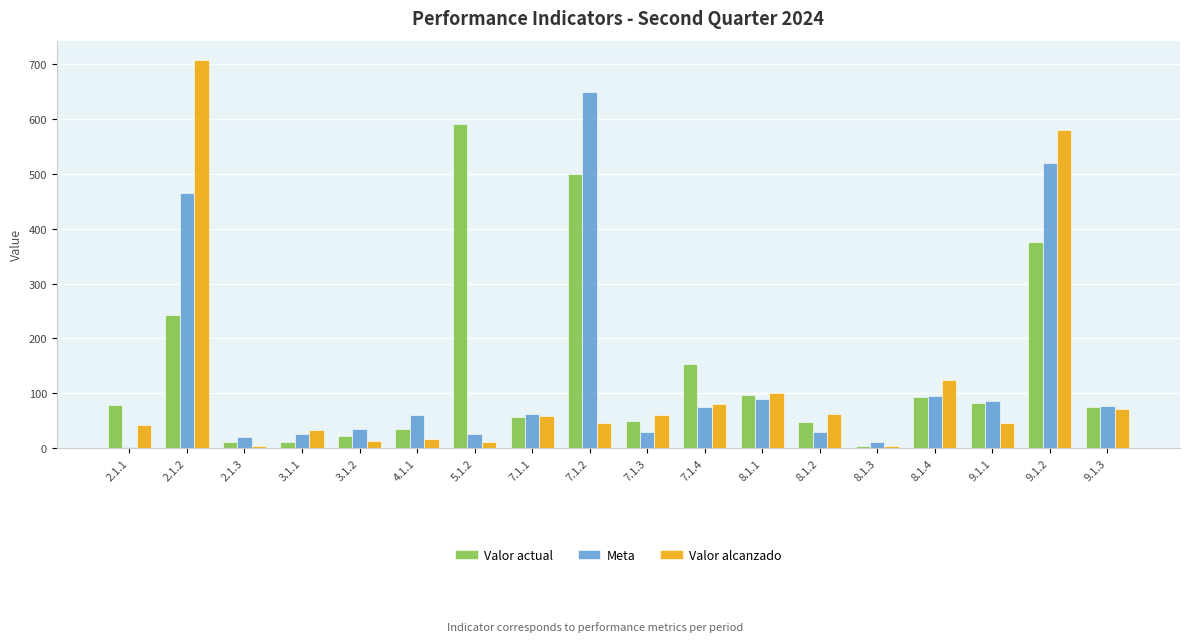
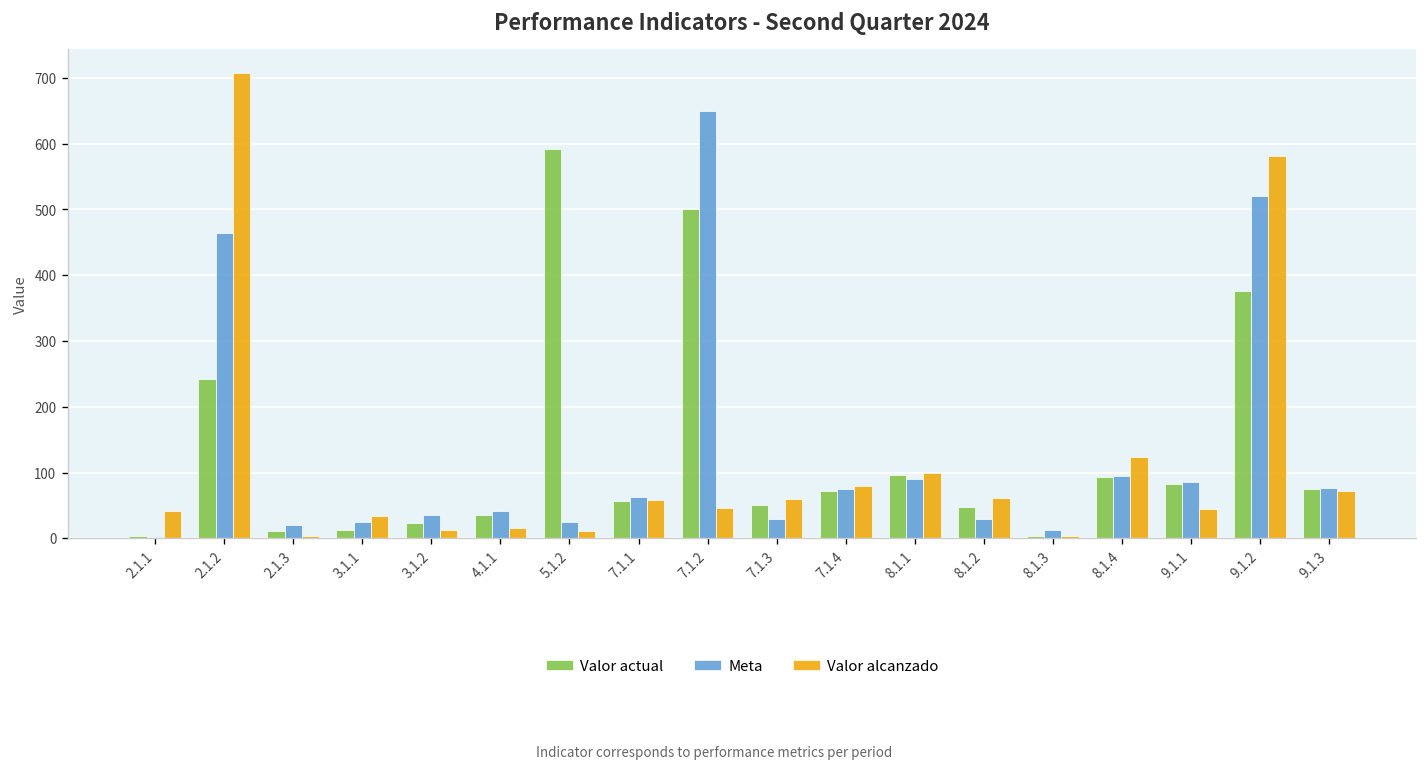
  {
    "Valor actual": {
-     "2.1.1": 80,
+     "2.1.1": 0,
      "2.1.2": 240,
      "2.1.3": 10,
      "3.1.1": 10,
      "3.1.2": 20,
      "4.1.1": 40,
      "5.1.2": 590,
      "7.1.1": 60,
      "7.1.2": 500,
      "7.1.3": 50,
-     "7.1.4": 150,
+     "7.1.4": 70,
      "8.1.1": 100,
      "8.1.2": 50,
      "8.1.4": 90,
      "9.1.1": 80,
      "9.1.2": 380,
      "9.1.3": 80
    },
    "Meta": {
      "2.1.2": 470,
      "2.1.3": 20,
      "3.1.1": 30,
      "3.1.2": 40,
-     "4.1.1": 60,
+     "4.1.1": 40,
      "5.1.2": 30,
      "7.1.1": 60,
      "7.1.2": 650,
      "7.1.3": 30,
      "7.1.4": 80,
      "8.1.1": 90,
      "8.1.2": 30,
      "8.1.3": 10,
      "8.1.4": 100,
      "9.1.1": 90,
      "9.1.2": 520,
      "9.1.3": 80
    },
    "Valor alcanzado": {
      "2.1.1": 40,
      "2.1.2": 710,
      "3.1.1": 30,
      "3.1.2": 10,
      "4.1.1": 20,
      "5.1.2": 10,
      "7.1.1": 60,
      "7.1.2": 50,
      "7.1.3": 60,
      "7.1.4": 80,
      "8.1.1": 100,
      "8.1.2": 60,
      "8.1.4": 120,
      "9.1.1": 50,
      "9.1.2": 580,
      "9.1.3": 70
    }
  }
